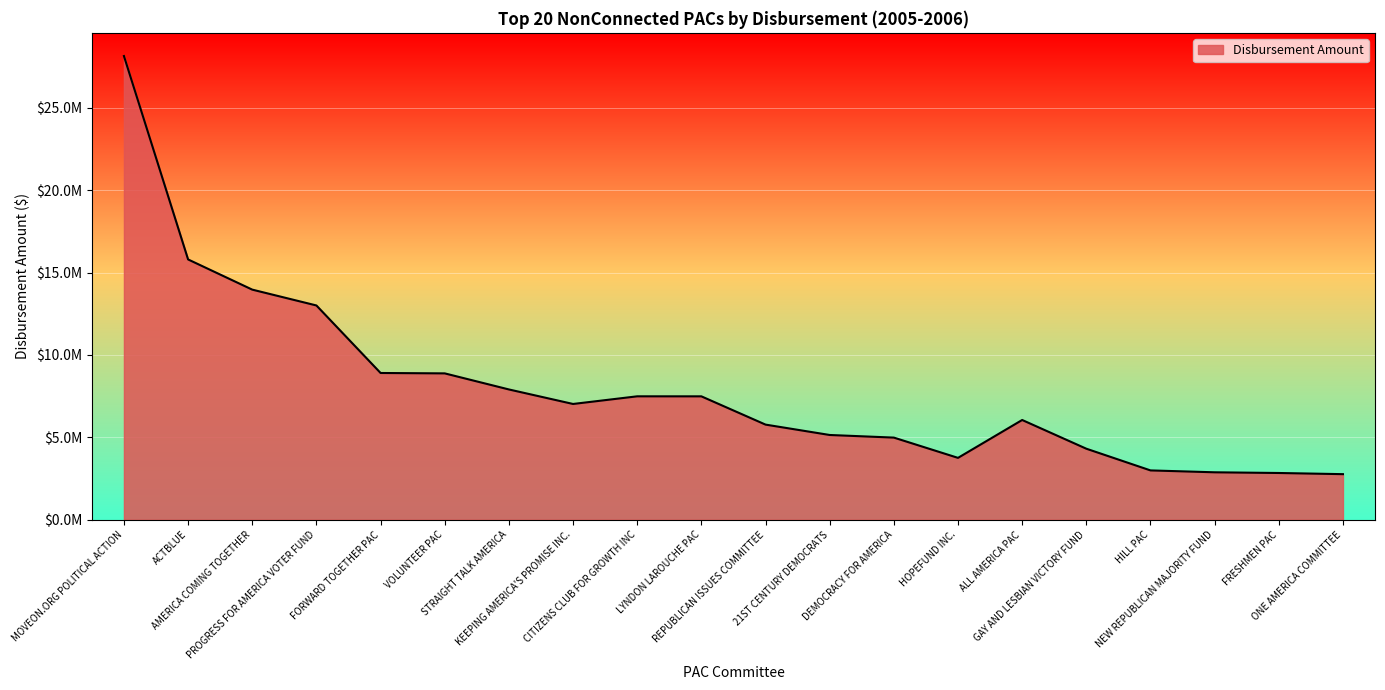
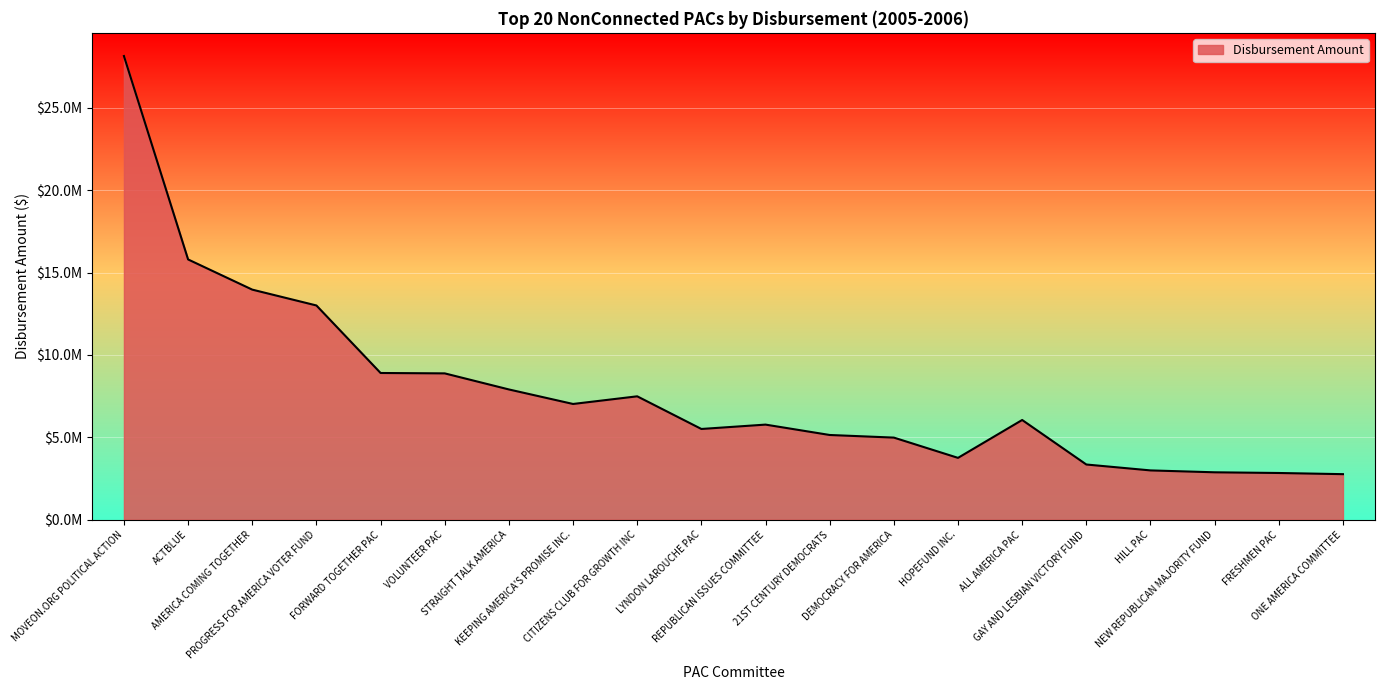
  {
    "MOVEON.ORG POLITICAL ACTION": "$28100000",
    "ACTBLUE": "$15800000",
    "AMERICA COMING TOGETHER": "$14000000",
    "PROGRESS FOR AMERICA VOTER FUND": "$13000000",
    "FORWARD TOGETHER PAC": "$8900000",
    "VOLUNTEER PAC": "$8900000",
    "STRAIGHT TALK AMERICA": "$7900000",
    "KEEPING AMERICA'S PROMISE INC.": "$7000000",
    "CITIZENS CLUB FOR GROWTH INC": "$7500000",
-   "LYNDON LAROUCHE PAC": "$7500000",
+   "LYNDON LAROUCHE PAC": "$5500000",
    "REPUBLICAN ISSUES COMMITTEE": "$5800000",
    "21ST CENTURY DEMOCRATS": "$5100000",
    "DEMOCRACY FOR AMERICA": "$5000000",
    "HOPEFUND INC.": "$3800000",
    "ALL AMERICA PAC": "$6100000",
-   "GAY AND LESBIAN VICTORY FUND": "$4300000",
+   "GAY AND LESBIAN VICTORY FUND": "$3400000",
    "HILL PAC": "$3000000",
    "NEW REPUBLICAN MAJORITY FUND": "$2900000",
    "FRESHMEN PAC": "$2800000",
    "ONE AMERICA COMMITTEE": "$2800000"
  }
